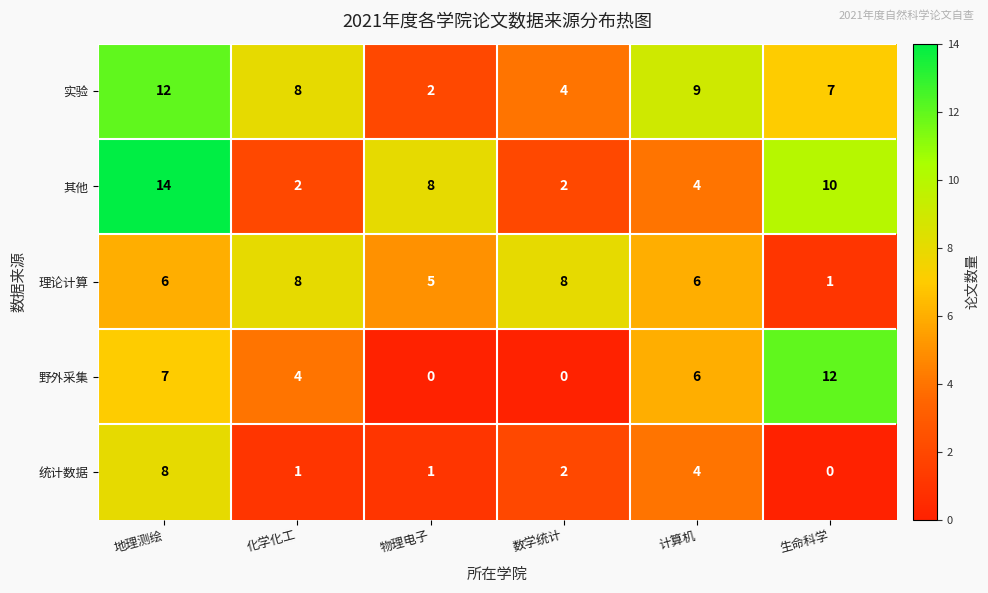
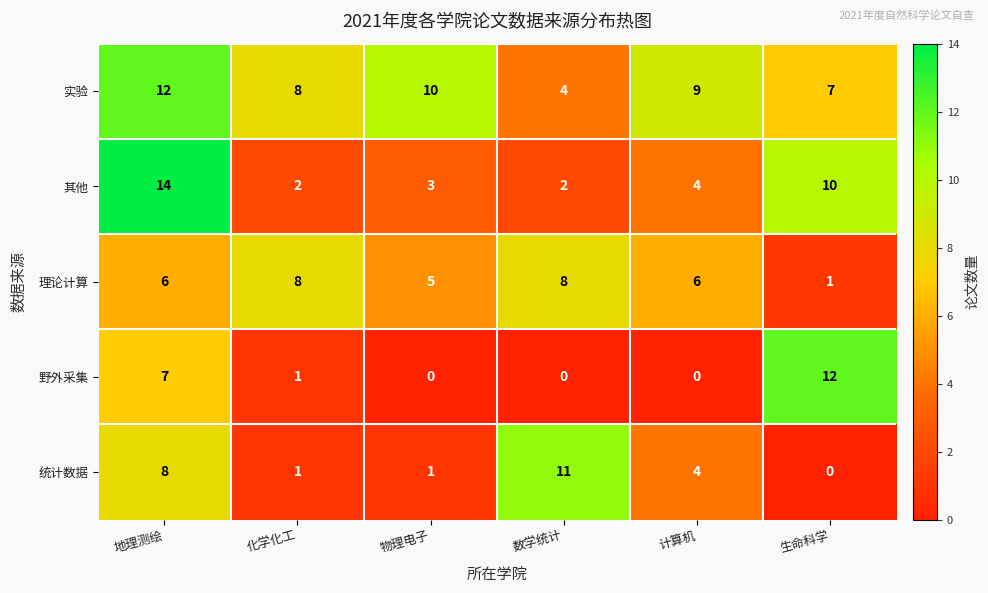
  {
    "实验": {
      "地理测绘": 12,
      "化学化工": 8,
-     "物理电子": 2,
+     "物理电子": 10,
      "数学统计": 4,
      "计算机": 9,
      "生命科学": 7
    },
    "其他": {
      "地理测绘": 14,
      "化学化工": 2,
-     "物理电子": 8,
+     "物理电子": 3,
      "数学统计": 2,
      "计算机": 4,
      "生命科学": 10
    },
    "理论计算": {
      "地理测绘": 6,
      "化学化工": 8,
      "物理电子": 5,
      "数学统计": 8,
      "计算机": 6,
      "生命科学": 1
    },
    "野外采集": {
      "地理测绘": 7,
-     "化学化工": 4,
+     "化学化工": 1,
      "物理电子": 0,
      "数学统计": 0,
-     "计算机": 6,
+     "计算机": 0,
      "生命科学": 12
    },
    "统计数据": {
      "地理测绘": 8,
      "化学化工": 1,
      "物理电子": 1,
-     "数学统计": 2,
+     "数学统计": 11,
      "计算机": 4,
      "生命科学": 0
    }
  }
